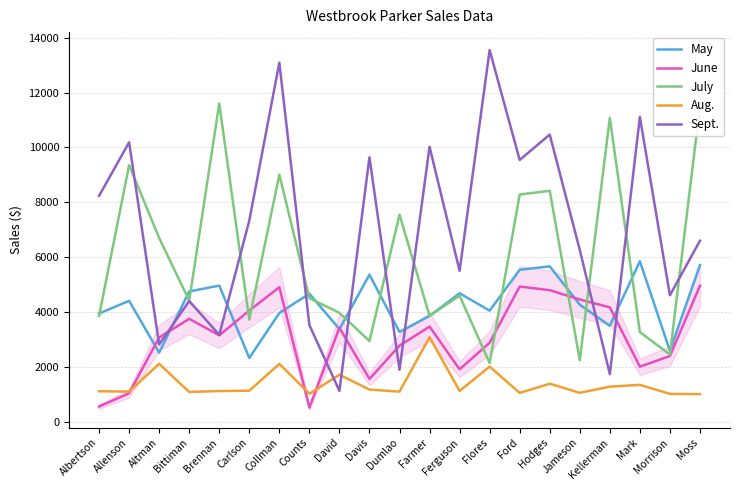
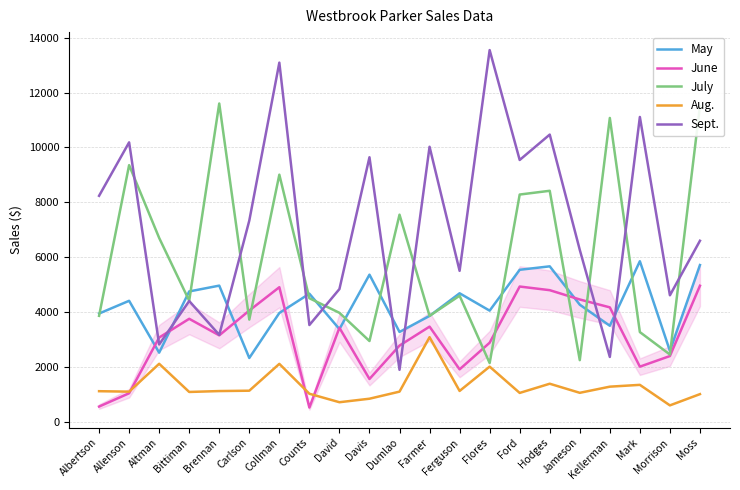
  {
    "May": {
      "Allenson": 4400,
      "Altman": 2500,
      "Bittiman": 4800,
      "Brennan": 5000,
      "Carlson": 2300,
      "Collman": 4000,
      "Counts": 4700,
      "Davis": 5400,
      "Flores": 4100,
      "Ford": 5500,
      "Hodges": 5700,
      "Jameson": 4300,
      "Kellerman": 3500,
      "Mark": 5900,
      "Morrison": 2600
    },
    "July": {
      "Allenson": 9400,
      "Altman": 6700,
      "Brennan": 11600,
      "Carlson": 3700,
      "Collman": 9000,
      "Counts": 4500,
      "Davis": 2900,
      "Dumlao": 7500,
      "Flores": 2100,
      "Ford": 8300,
      "Hodges": 8400,
      "Jameson": 2200,
      "Kellerman": 11100,
      "Mark": 3300
    },
    "Aug.": {
      "Albertson": 1100,
      "Altman": 2100,
      "Bittiman": 1100,
      "Brennan": 1100,
      "Carlson": 1100,
      "Collman": 2100,
      "Counts": 1000,
-     "David": 1700,
-     "Davis": 1200,
+     "David": 700,
+     "Davis": 800,
      "Dumlao": 1100,
      "Farmer": 3100,
      "Ferguson": 1100,
      "Flores": 2000,
      "Ford": 1100,
      "Hodges": 1400,
      "Jameson": 1100,
      "Kellerman": 1300,
      "Mark": 1300,
-     "Morrison": 1000,
+     "Morrison": 600,
      "Moss": 1000
    },
    "Sept.": {
      "Albertson": 8200,
      "Allenson": 10200,
      "Altman": 2800,
      "Carlson": 7300,
      "Collman": 13100,
      "Counts": 3500,
-     "David": 1100,
+     "David": 4800,
      "Davis": 9600,
      "Dumlao": 1900,
      "Farmer": 10000,
      "Ferguson": 5500,
      "Flores": 13500,
      "Ford": 9500,
      "Hodges": 10500,
      "Jameson": 6300,
-     "Kellerman": 1700,
+     "Kellerman": 2400,
      "Mark": 11100,
      "Morrison": 4600,
      "Moss": 6600
    }
  }
